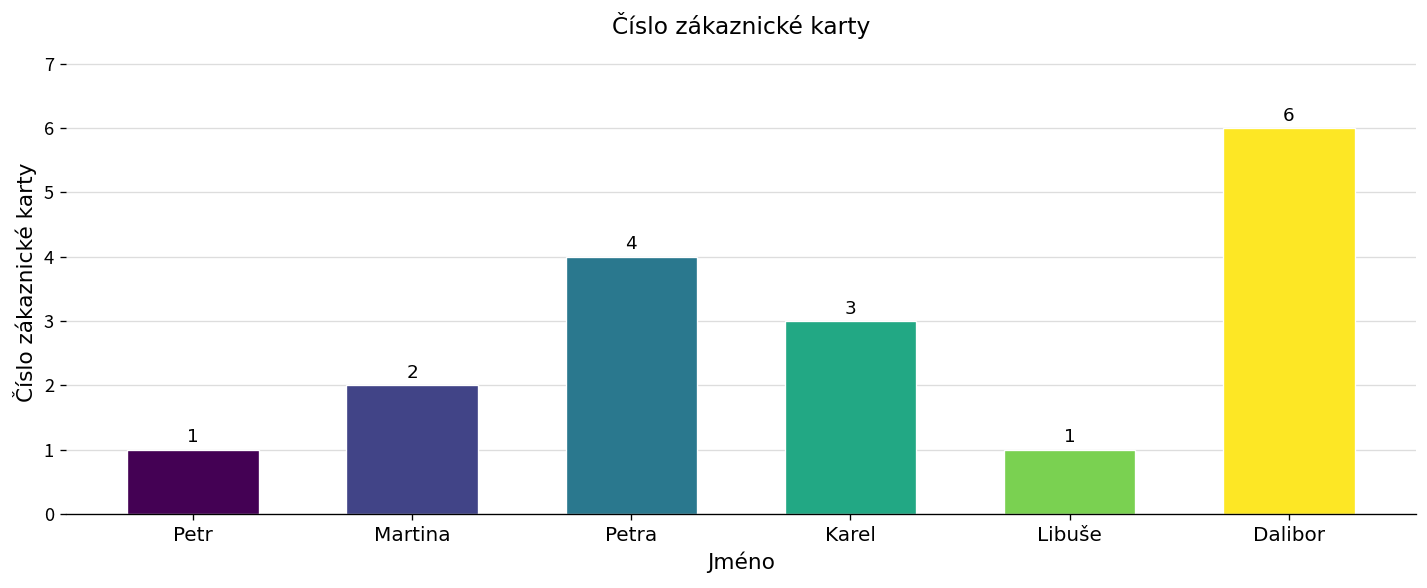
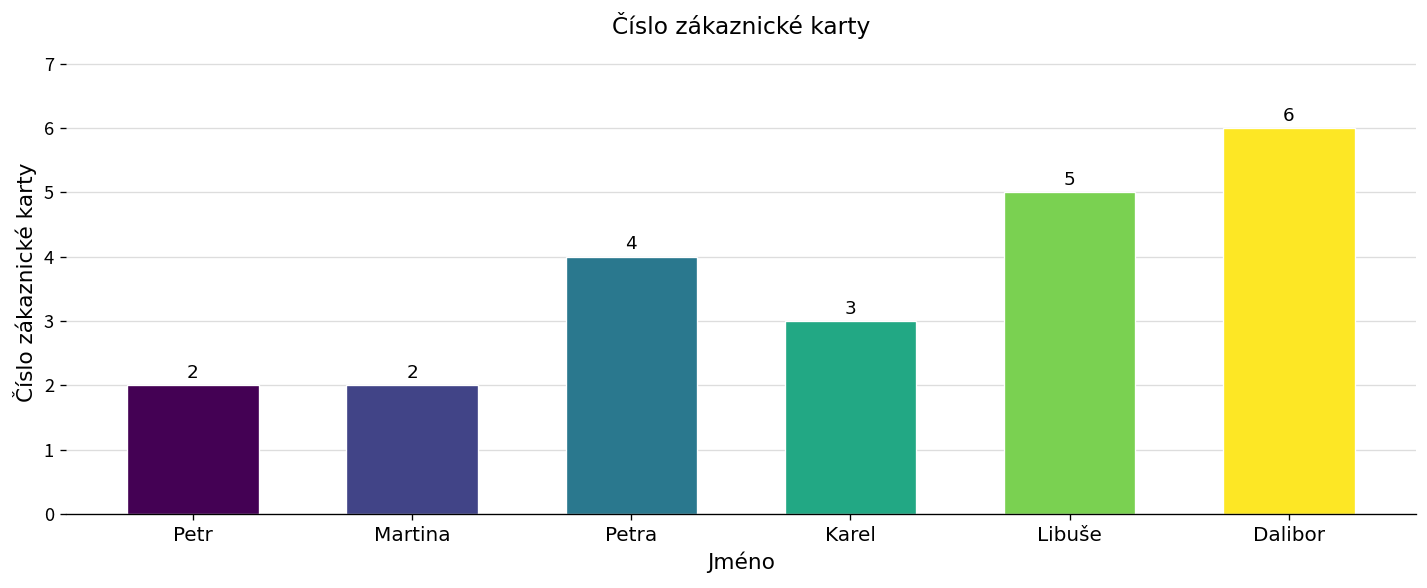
  {
-   "Petr": 1,
+   "Petr": 2,
    "Martina": 2,
    "Petra": 4,
    "Karel": 3,
-   "Libuše": 1,
+   "Libuše": 5,
    "Dalibor": 6
  }
